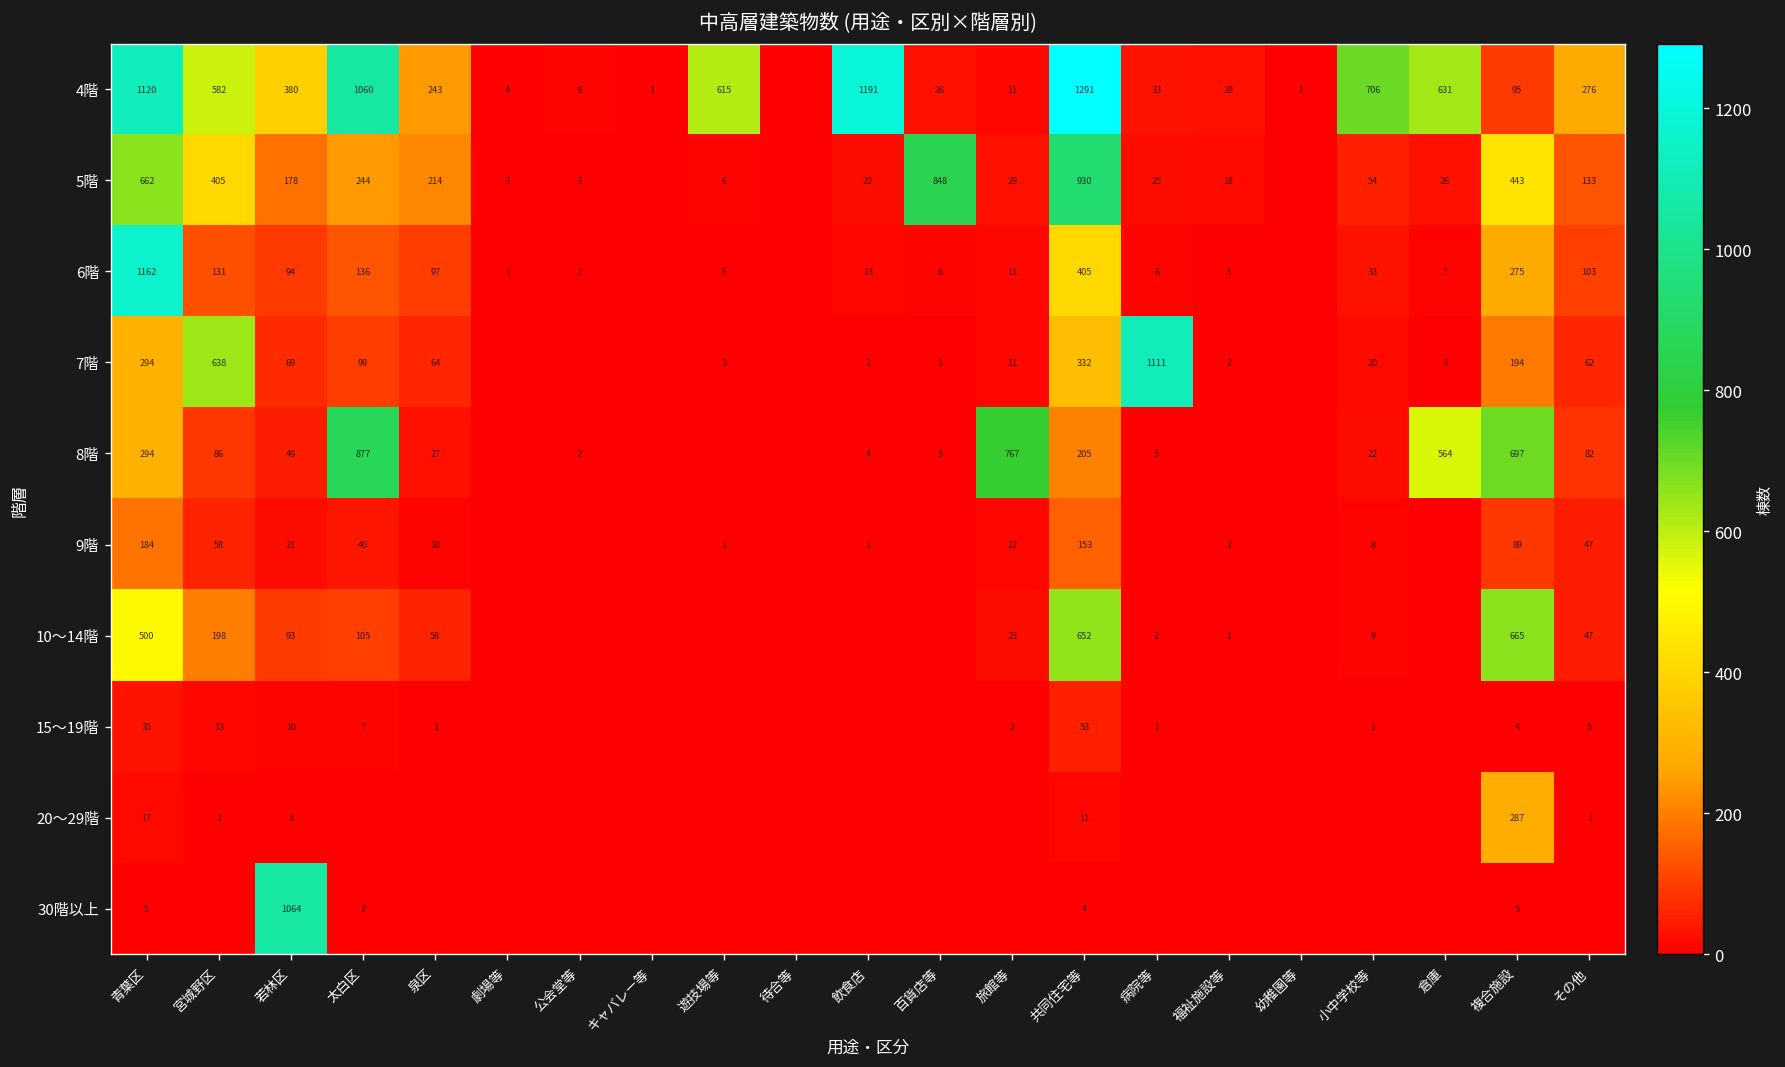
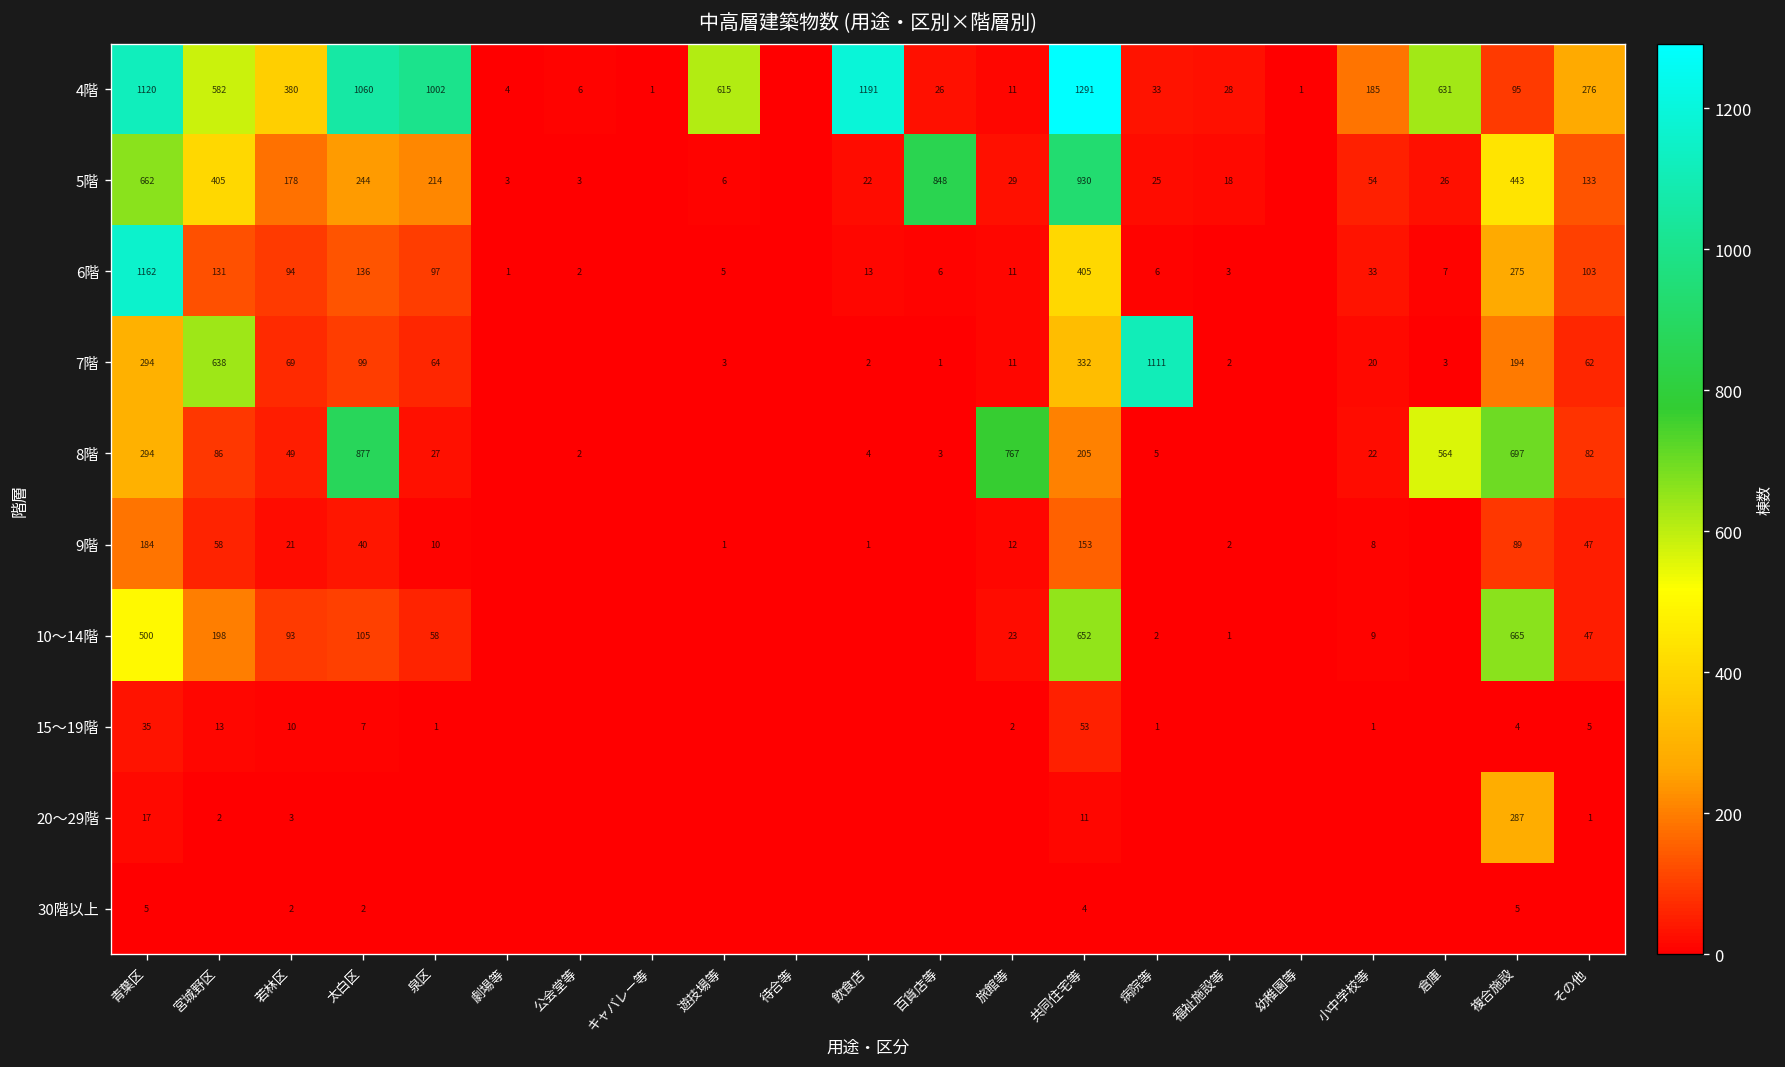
  {
    "4階": {
      "青葉区": 1120,
      "宮城野区": 582,
      "若林区": 380,
      "太白区": 1060,
-     "泉区": 243,
+     "泉区": 1002,
      "劇場等": 4,
      "公会堂等": 6,
      "キャバレー等": 1,
      "遊技場等": 615,
      "飲食店": 1191,
      "百貨店等": 26,
      "旅館等": 11,
      "共同住宅等": 1291,
      "病院等": 33,
      "福祉施設等": 28,
      "幼稚園等": 1,
-     "小中学校等": 706,
+     "小中学校等": 185,
      "倉庫": 631,
      "複合施設": 95,
      "その他": 276
    },
    "5階": {
      "青葉区": 662,
      "宮城野区": 405,
      "若林区": 178,
      "太白区": 244,
      "泉区": 214,
      "劇場等": 3,
      "公会堂等": 3,
      "遊技場等": 6,
      "飲食店": 22,
      "百貨店等": 848,
      "旅館等": 29,
      "共同住宅等": 930,
      "病院等": 25,
      "福祉施設等": 18,
      "小中学校等": 54,
      "倉庫": 26,
      "複合施設": 443,
      "その他": 133
    },
    "6階": {
      "青葉区": 1162,
      "宮城野区": 131,
      "若林区": 94,
      "太白区": 136,
      "泉区": 97,
      "劇場等": 1,
      "公会堂等": 2,
      "遊技場等": 5,
      "飲食店": 13,
      "百貨店等": 6,
      "旅館等": 11,
      "共同住宅等": 405,
      "病院等": 6,
      "福祉施設等": 3,
      "小中学校等": 33,
      "倉庫": 7,
      "複合施設": 275,
      "その他": 103
    },
    "7階": {
      "青葉区": 294,
      "宮城野区": 638,
      "若林区": 69,
      "太白区": 99,
      "泉区": 64,
      "遊技場等": 3,
      "飲食店": 2,
      "百貨店等": 1,
      "旅館等": 11,
      "共同住宅等": 332,
      "病院等": 1111,
      "福祉施設等": 2,
      "小中学校等": 20,
      "倉庫": 3,
      "複合施設": 194,
      "その他": 62
    },
    "8階": {
      "青葉区": 294,
      "宮城野区": 86,
      "若林区": 49,
      "太白区": 877,
      "泉区": 27,
      "公会堂等": 2,
      "飲食店": 4,
      "百貨店等": 3,
      "旅館等": 767,
      "共同住宅等": 205,
      "病院等": 5,
      "小中学校等": 22,
      "倉庫": 564,
      "複合施設": 697,
      "その他": 82
    },
    "9階": {
      "青葉区": 184,
      "宮城野区": 58,
      "若林区": 21,
      "太白区": 40,
      "泉区": 10,
      "遊技場等": 1,
      "飲食店": 1,
      "旅館等": 12,
      "共同住宅等": 153,
      "福祉施設等": 2,
      "小中学校等": 8,
      "複合施設": 89,
      "その他": 47
    },
    "10～14階": {
      "青葉区": 500,
      "宮城野区": 198,
      "若林区": 93,
      "太白区": 105,
      "泉区": 58,
      "旅館等": 23,
      "共同住宅等": 652,
      "病院等": 2,
      "福祉施設等": 1,
      "小中学校等": 9,
      "複合施設": 665,
      "その他": 47
    },
    "15～19階": {
      "青葉区": 35,
      "宮城野区": 13,
      "若林区": 10,
      "太白区": 7,
      "泉区": 1,
      "旅館等": 2,
      "共同住宅等": 53,
      "病院等": 1,
      "小中学校等": 1,
      "複合施設": 4,
      "その他": 5
    },
    "20～29階": {
      "青葉区": 17,
      "宮城野区": 2,
      "若林区": 3,
      "共同住宅等": 11,
      "複合施設": 287,
      "その他": 1
    },
    "30階以上": {
      "青葉区": 5,
-     "若林区": 1064,
+     "若林区": 2,
      "太白区": 2,
      "共同住宅等": 4,
      "複合施設": 5
    }
  }
